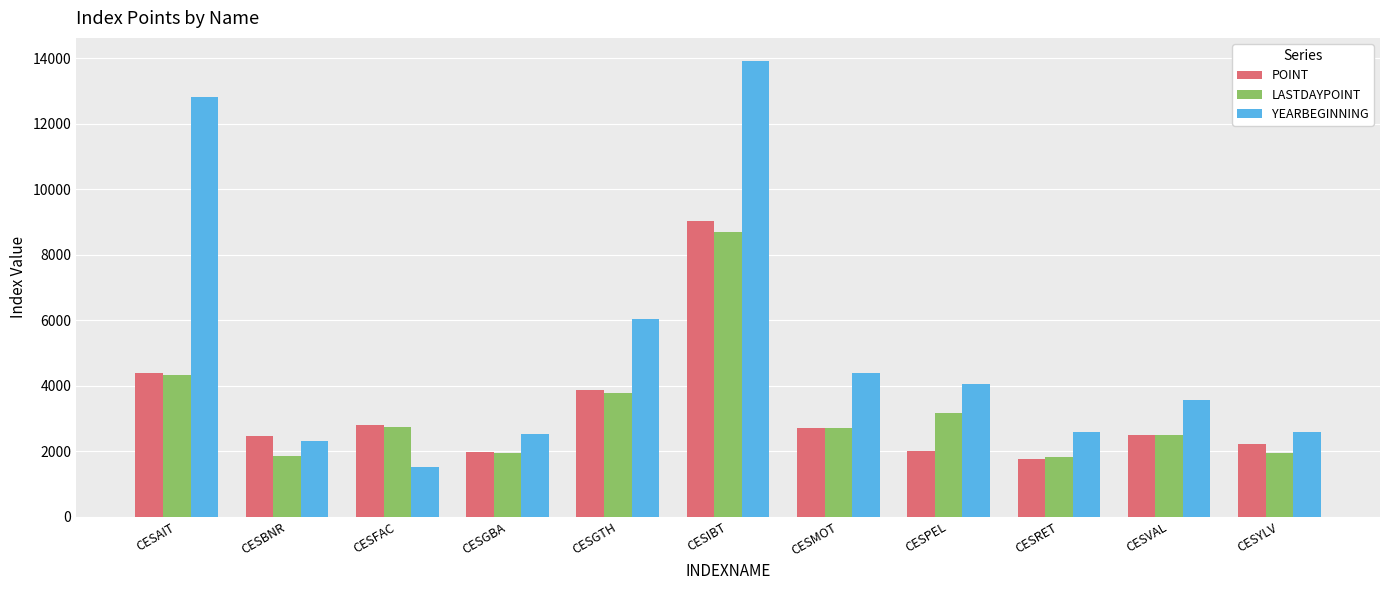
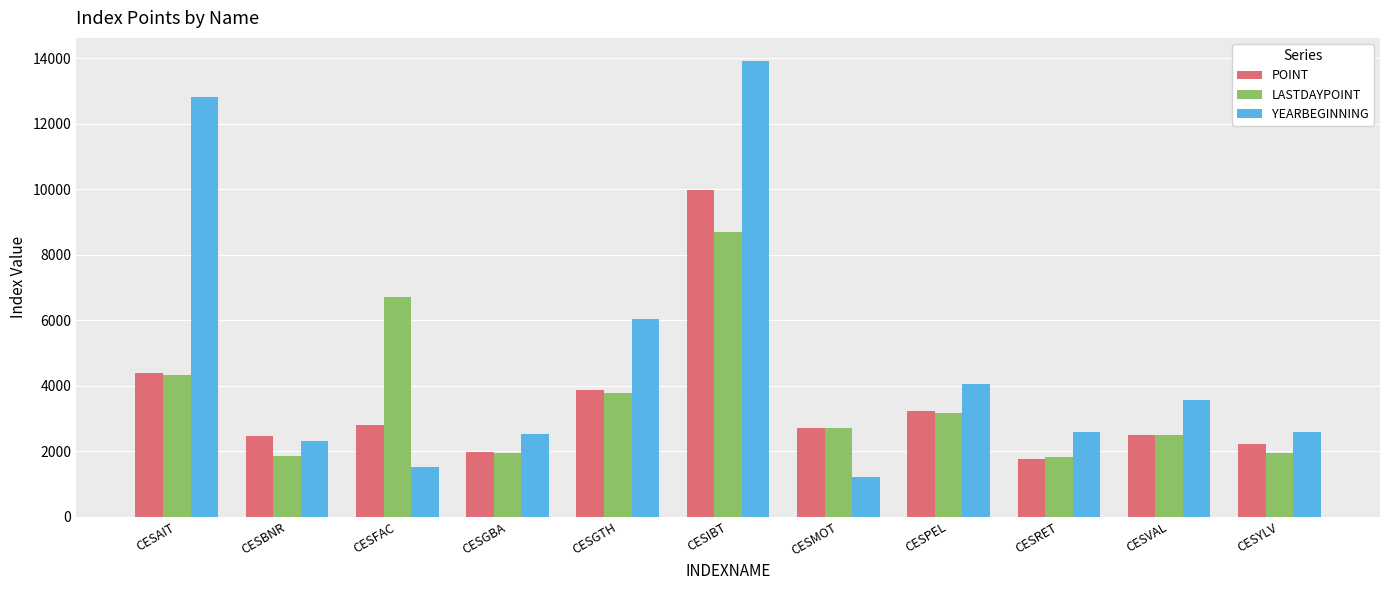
  {
    "POINT": {
      "CESAIT": 4400,
      "CESBNR": 2500,
      "CESFAC": 2800,
      "CESGBA": 2000,
      "CESGTH": 3900,
-     "CESIBT": 9000,
+     "CESIBT": 10000,
      "CESMOT": 2700,
-     "CESPEL": 2000,
+     "CESPEL": 3200,
      "CESRET": 1800,
      "CESVAL": 2500,
      "CESYLV": 2200
    },
    "LASTDAYPOINT": {
      "CESAIT": 4300,
      "CESBNR": 1900,
-     "CESFAC": 2700,
+     "CESFAC": 6700,
      "CESGBA": 2000,
      "CESGTH": 3800,
      "CESIBT": 8700,
      "CESMOT": 2700,
      "CESPEL": 3200,
      "CESRET": 1800,
      "CESVAL": 2500,
      "CESYLV": 1900
    },
    "YEARBEGINNING": {
      "CESAIT": 12800,
      "CESBNR": 2300,
      "CESFAC": 1500,
      "CESGBA": 2500,
      "CESGTH": 6000,
      "CESIBT": 13900,
-     "CESMOT": 4400,
+     "CESMOT": 1200,
      "CESPEL": 4000,
      "CESRET": 2600,
      "CESVAL": 3600,
      "CESYLV": 2600
    }
  }
